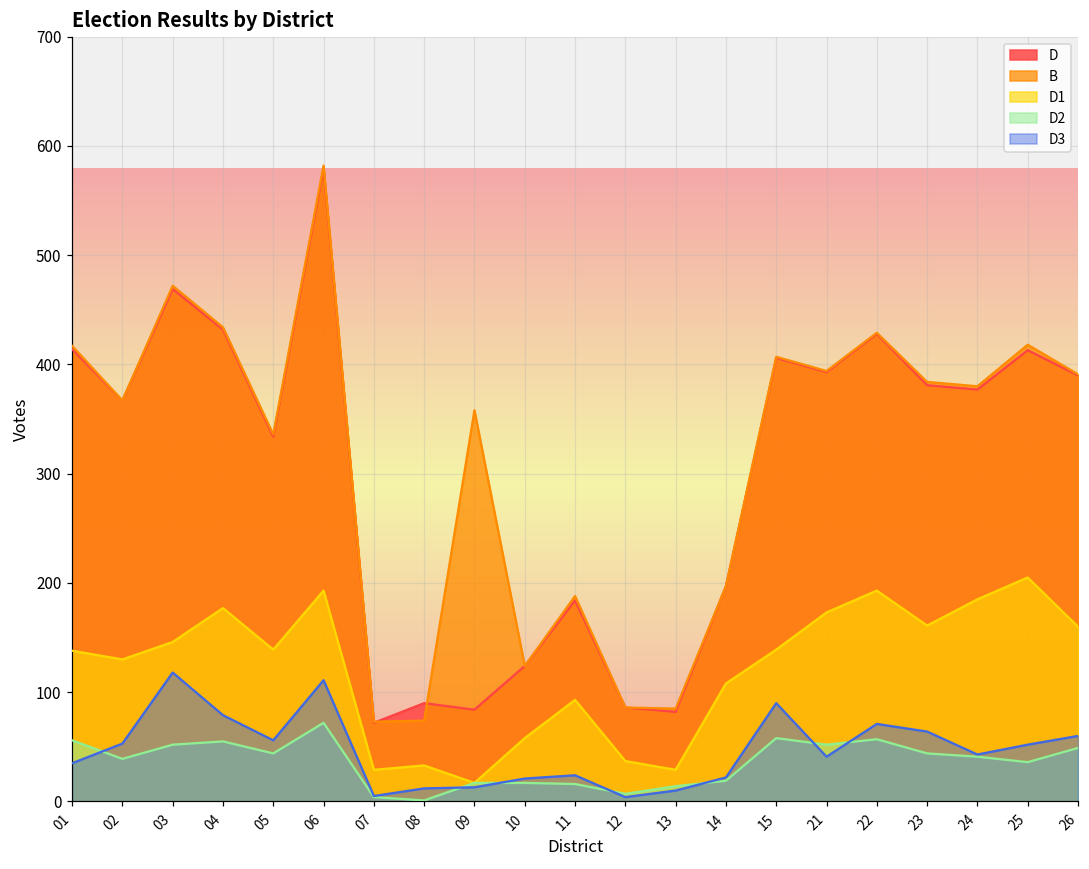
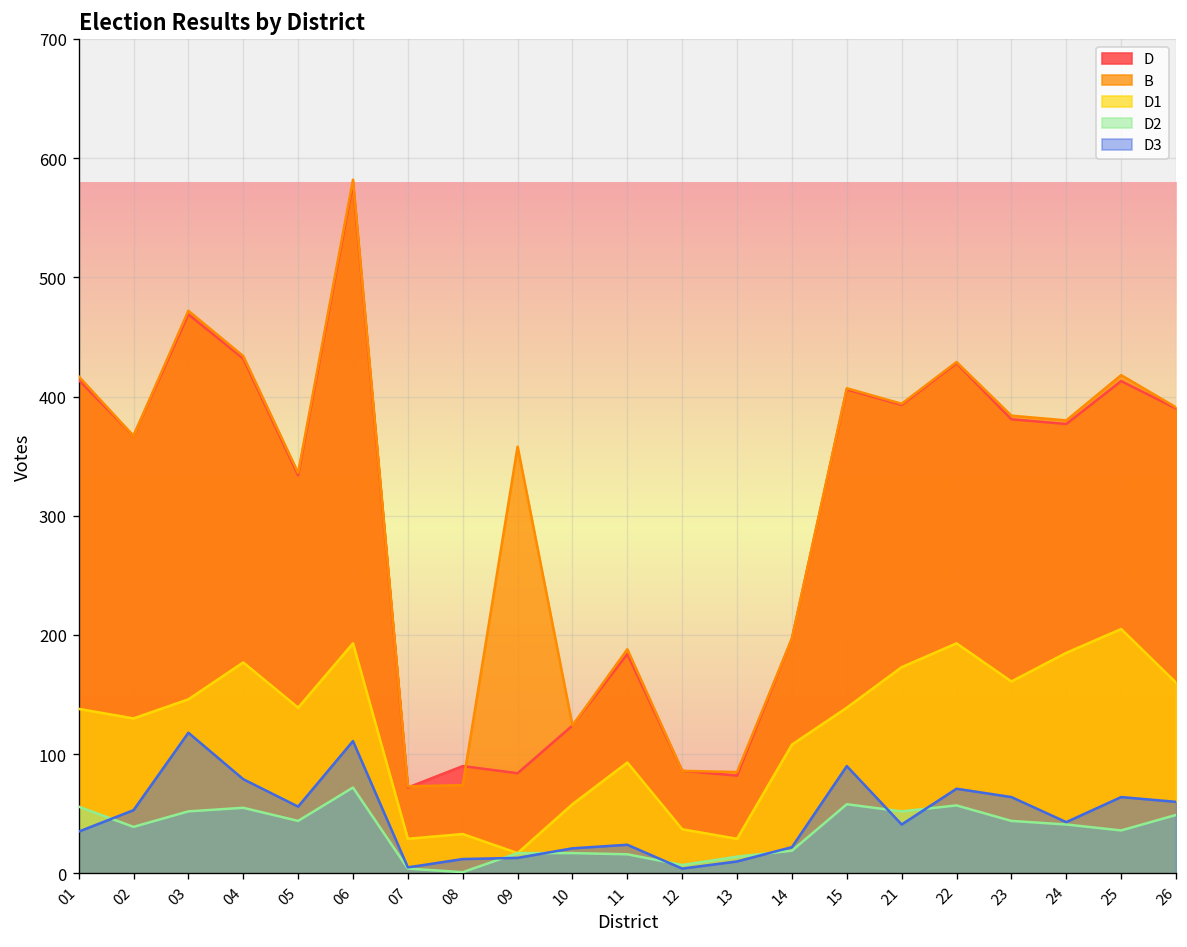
  {
    "D": {
      "01": 410,
      "03": 470,
      "06": 580,
      "08": 90,
      "09": 80,
      "11": 180,
      "13": 80,
      "23": 380,
      "24": 380,
      "25": 410
    },
    "B": {
      "01": 420,
      "03": 470,
      "06": 580,
      "08": 70,
      "09": 360,
      "11": 190,
      "13": 90,
      "23": 380,
      "24": 380,
      "25": 420
    },
    "D1": {
      "01": 140,
      "02": 130,
      "03": 150,
      "04": 180,
      "05": 140,
      "06": 190,
      "07": 30,
      "08": 30,
      "10": 60,
      "11": 90,
      "12": 40,
      "13": 30,
      "14": 110,
      "15": 140,
      "21": 170,
      "22": 190,
      "23": 160,
      "24": 190,
      "25": 210,
      "26": 160
    },
    "D2": {
      "01": 60,
      "02": 40,
      "03": 50,
      "04": 60,
      "05": 40,
      "06": 70,
      "08": 0,
      "10": 20,
      "11": 20,
      "12": 10,
      "13": 10,
      "14": 20,
      "15": 60,
      "21": 50,
      "22": 60,
      "23": 40,
      "25": 40,
      "26": 50
    },
    "D3": {
      "01": 40,
      "02": 50,
      "03": 120,
      "04": 80,
      "05": 60,
      "06": 110,
      "08": 10,
      "09": 10,
      "10": 20,
      "11": 20,
      "12": 0,
      "13": 10,
      "14": 20,
      "15": 90,
      "21": 40,
      "22": 70,
      "23": 60,
-     "25": 50,
+     "25": 60,
      "26": 60
    }
  }
